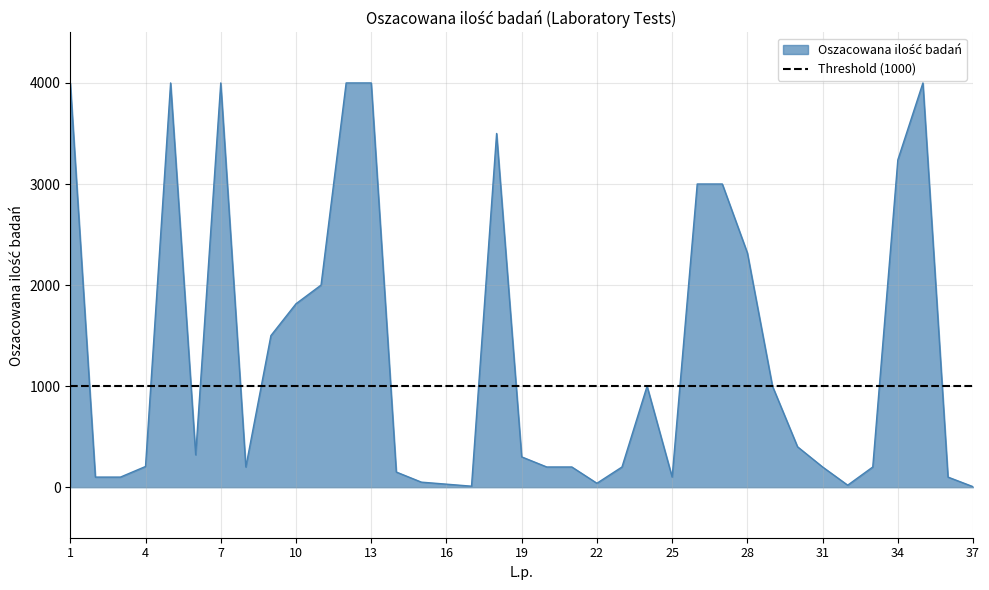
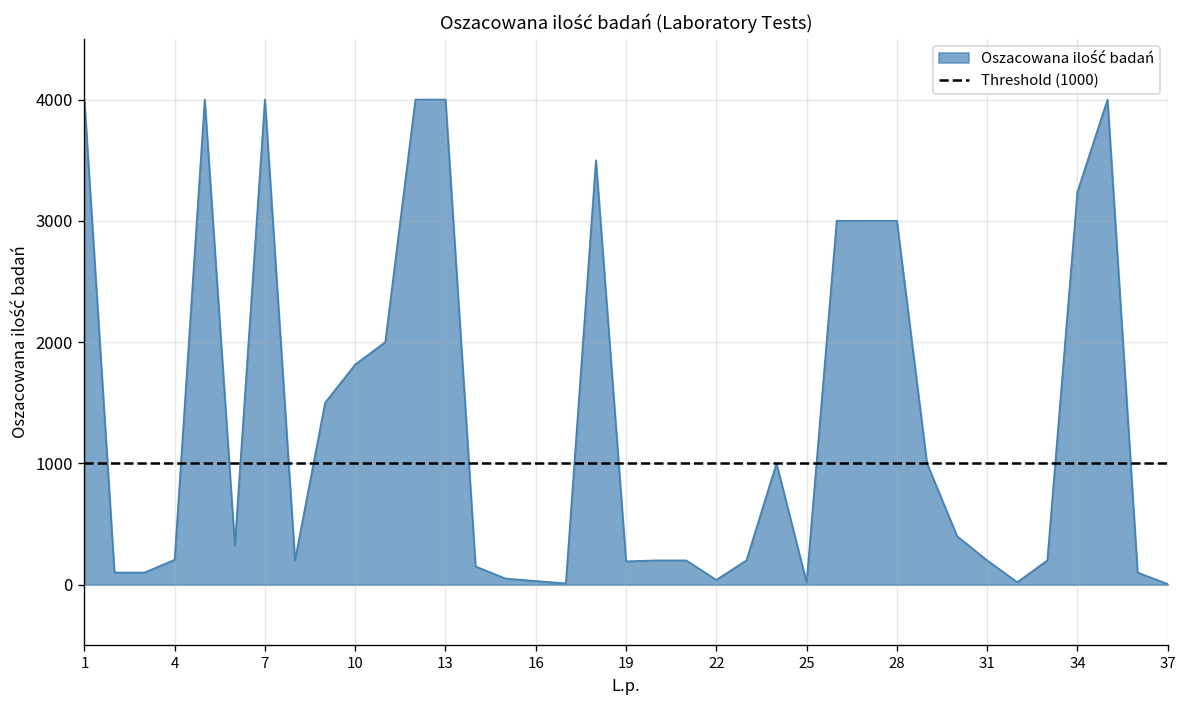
  {
    "1": 4000,
    "4": 210,
    "7": 4000,
    "10": 1820,
    "13": 4000,
    "16": 30,
-   "19": 300,
+   "19": 190,
    "22": 40,
-   "25": 100,
-   "28": 2320,
+   "25": 20,
+   "28": 3000,
    "31": 200,
    "34": 3240,
    "37": 10
  }
